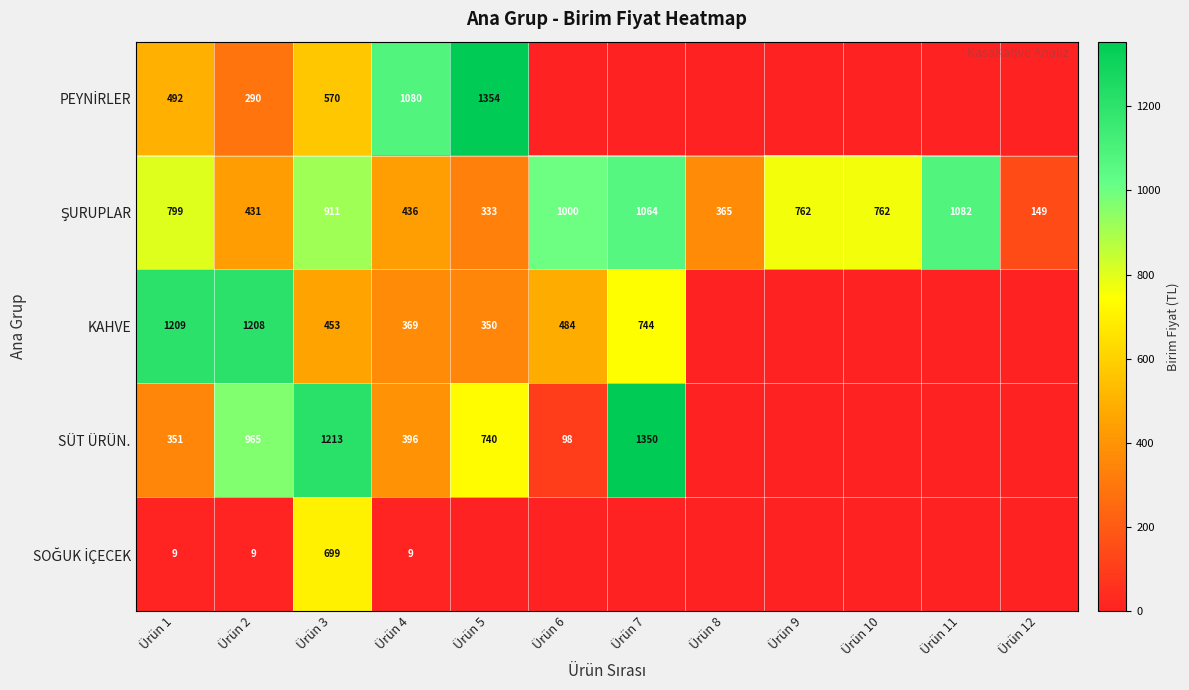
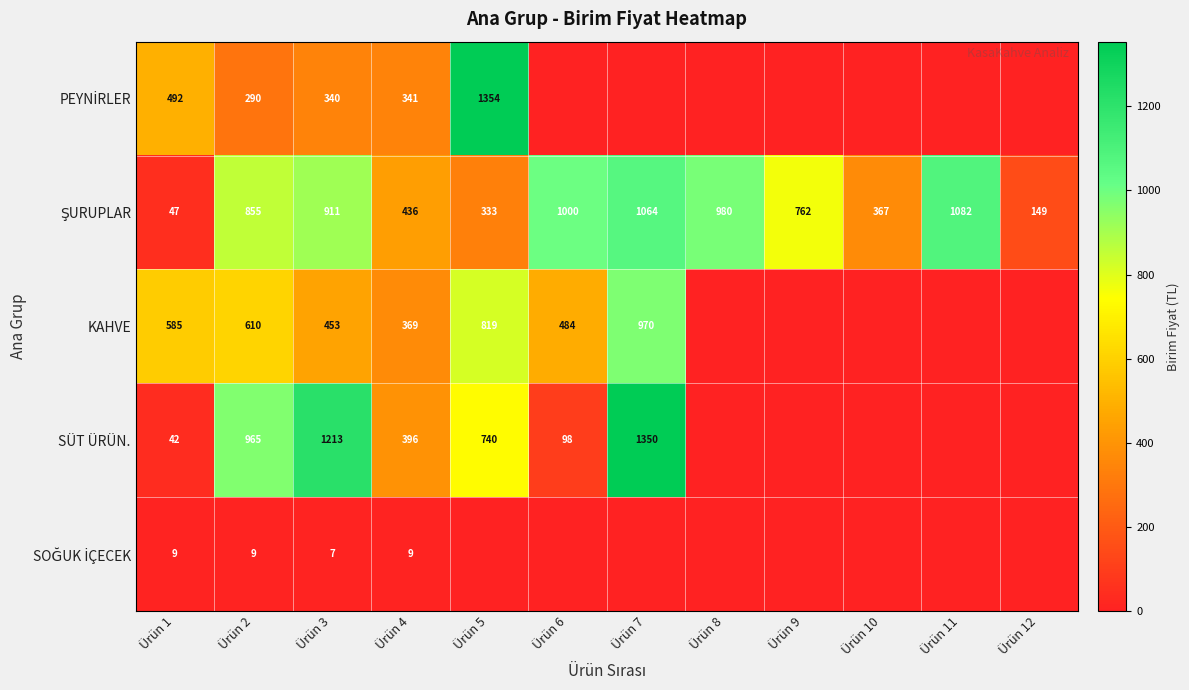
  {
    "PEYNİRLER": {
      "Ürün 1": 492,
      "Ürün 2": 290,
-     "Ürün 3": 570,
-     "Ürün 4": 1080,
+     "Ürün 3": 340,
+     "Ürün 4": 341,
      "Ürün 5": 1354
    },
    "ŞURUPLAR": {
-     "Ürün 1": 799,
-     "Ürün 2": 431,
+     "Ürün 1": 47,
+     "Ürün 2": 855,
      "Ürün 3": 911,
      "Ürün 4": 436,
      "Ürün 5": 333,
      "Ürün 6": 1000,
      "Ürün 7": 1064,
-     "Ürün 8": 365,
+     "Ürün 8": 980,
      "Ürün 9": 762,
-     "Ürün 10": 762,
+     "Ürün 10": 367,
      "Ürün 11": 1082,
      "Ürün 12": 149
    },
    "KAHVE": {
-     "Ürün 1": 1209,
-     "Ürün 2": 1208,
+     "Ürün 1": 585,
+     "Ürün 2": 610,
      "Ürün 3": 453,
      "Ürün 4": 369,
-     "Ürün 5": 350,
+     "Ürün 5": 819,
      "Ürün 6": 484,
-     "Ürün 7": 744
+     "Ürün 7": 970
    },
    "SÜT ÜRÜN.": {
-     "Ürün 1": 351,
+     "Ürün 1": 42,
      "Ürün 2": 965,
      "Ürün 3": 1213,
      "Ürün 4": 396,
      "Ürün 5": 740,
      "Ürün 6": 98,
      "Ürün 7": 1350
    },
    "SOĞUK İÇECEK": {
      "Ürün 1": 9,
      "Ürün 2": 9,
-     "Ürün 3": 699,
+     "Ürün 3": 7,
      "Ürün 4": 9
    }
  }
